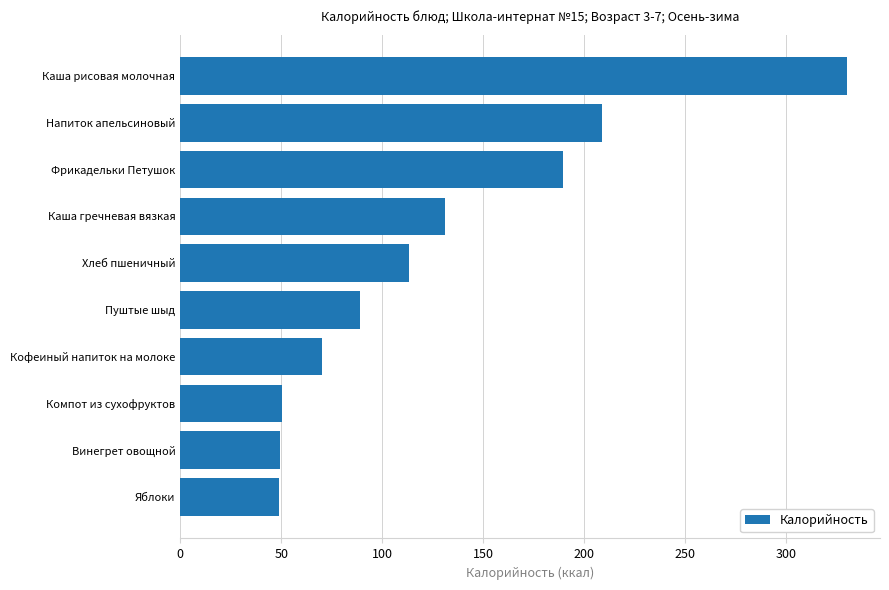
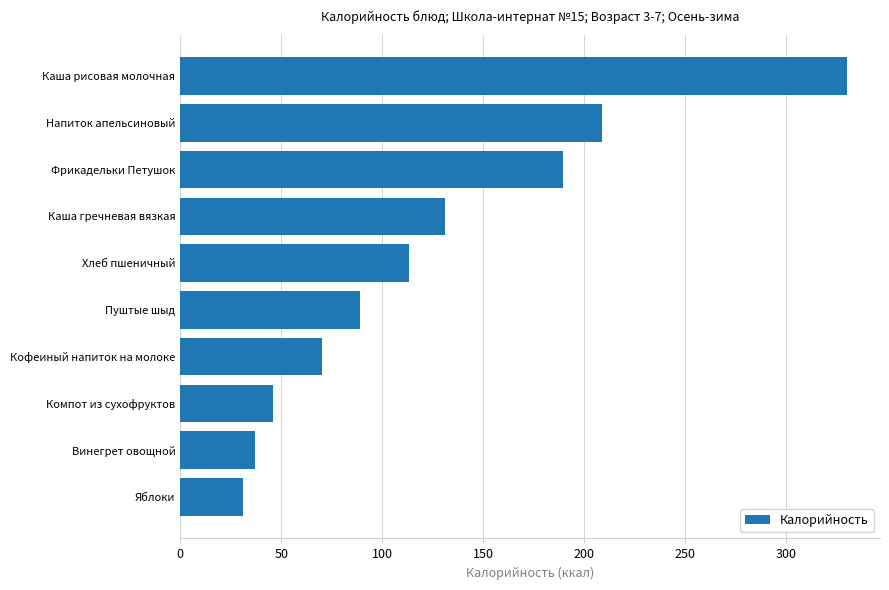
  {
    "Каша рисовая молочная": 330,
    "Напиток апельсиновый": 209,
    "Фрикадельки Петушок": 189,
    "Каша гречневая вязкая": 131,
    "Хлеб пшеничный": 113,
    "Пуштые шыд": 89,
    "Кофеиный напиток на молоке": 70,
-   "Компот из сухофруктов": 50,
-   "Винегрет овощной": 49,
-   "Яблоки": 49
+   "Компот из сухофруктов": 46,
+   "Винегрет овощной": 37,
+   "Яблоки": 31
  }
